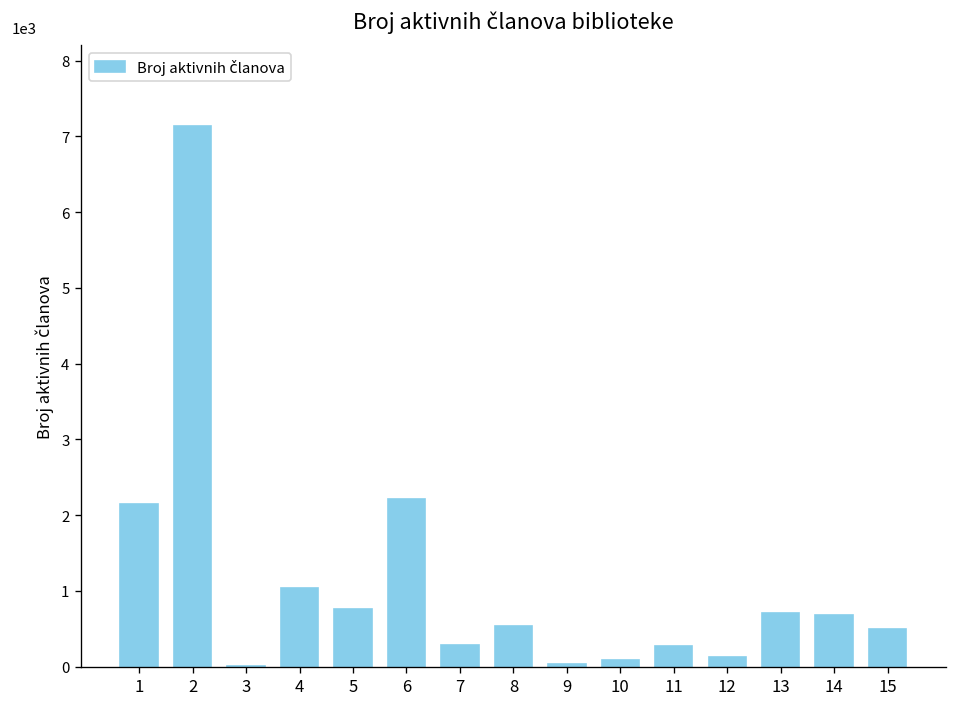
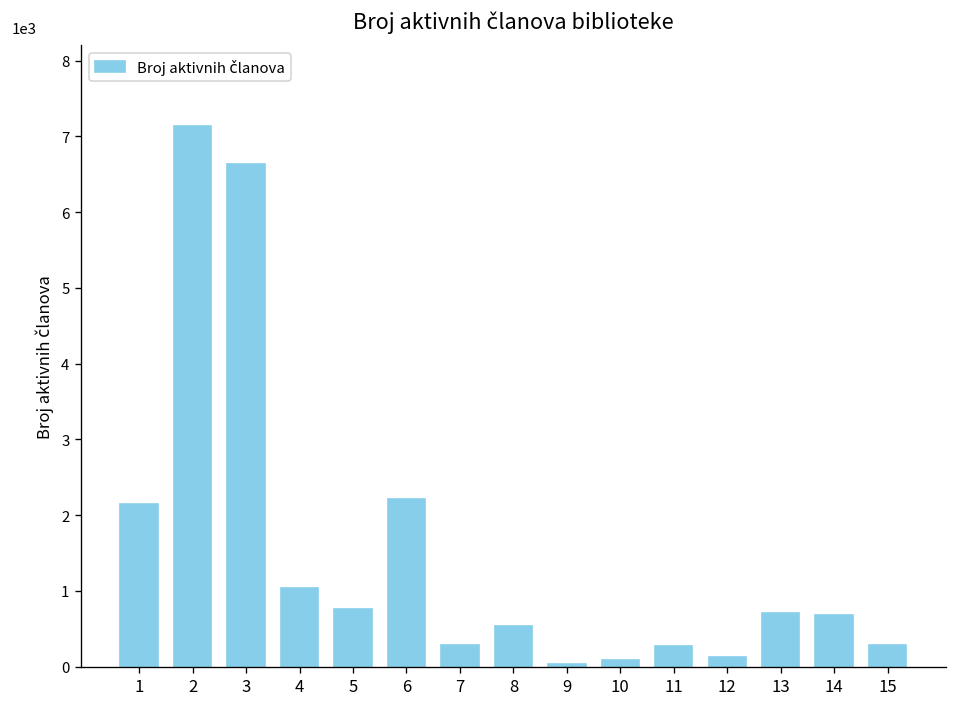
  {
    "1": 2.2,
    "2": 7.1,
-   "3": 0.0,
+   "3": 6.6,
    "4": 1.0,
    "5": 0.8,
    "6": 2.2,
    "7": 0.3,
    "8": 0.5,
    "10": 0.1,
    "11": 0.3,
    "12": 0.1,
    "13": 0.7,
    "14": 0.7,
-   "15": 0.5
+   "15": 0.3
  }
